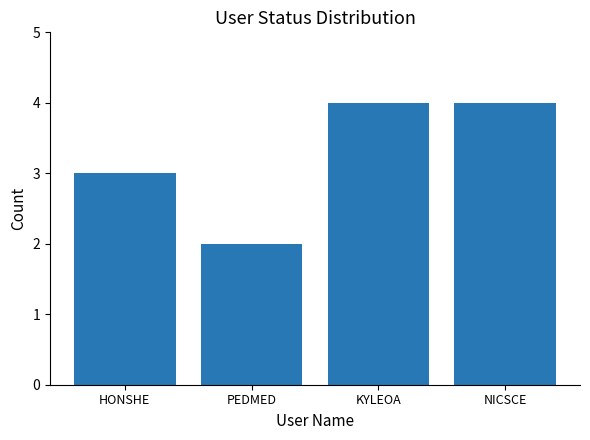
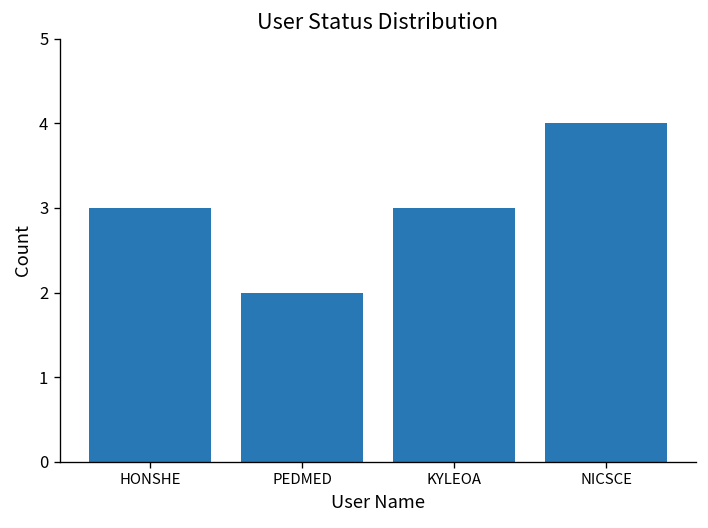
  {
    "HONSHE": 3,
    "PEDMED": 2,
-   "KYLEOA": 4,
+   "KYLEOA": 3,
    "NICSCE": 4
  }
